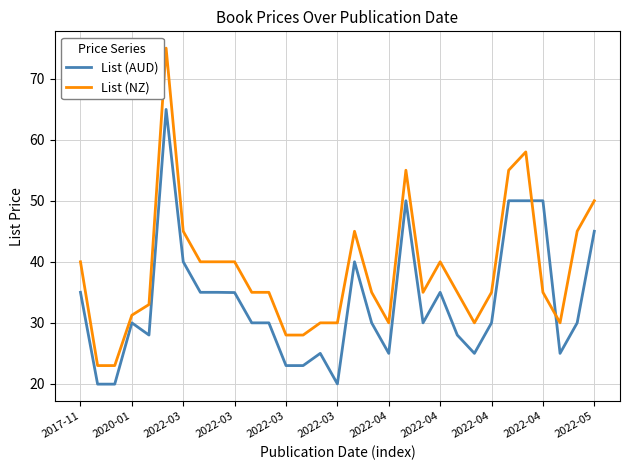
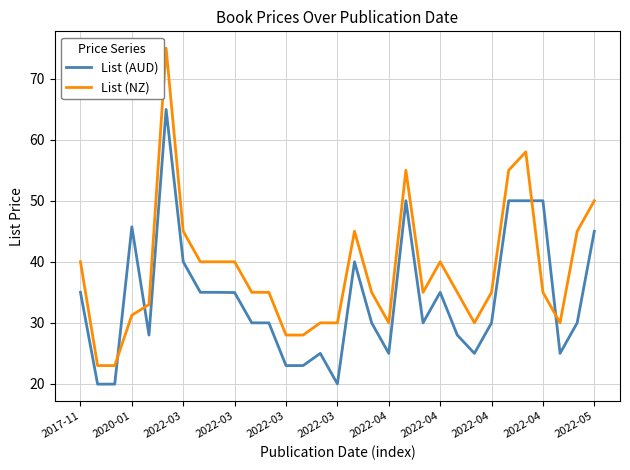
  {
    "List (AUD)": {
      "2017-11": 35,
-     "2020-01": 30
+     "2020-01": 46
    },
    "List (NZ)": {
      "2017-11": 40,
      "2020-01": 31
    }
  }
